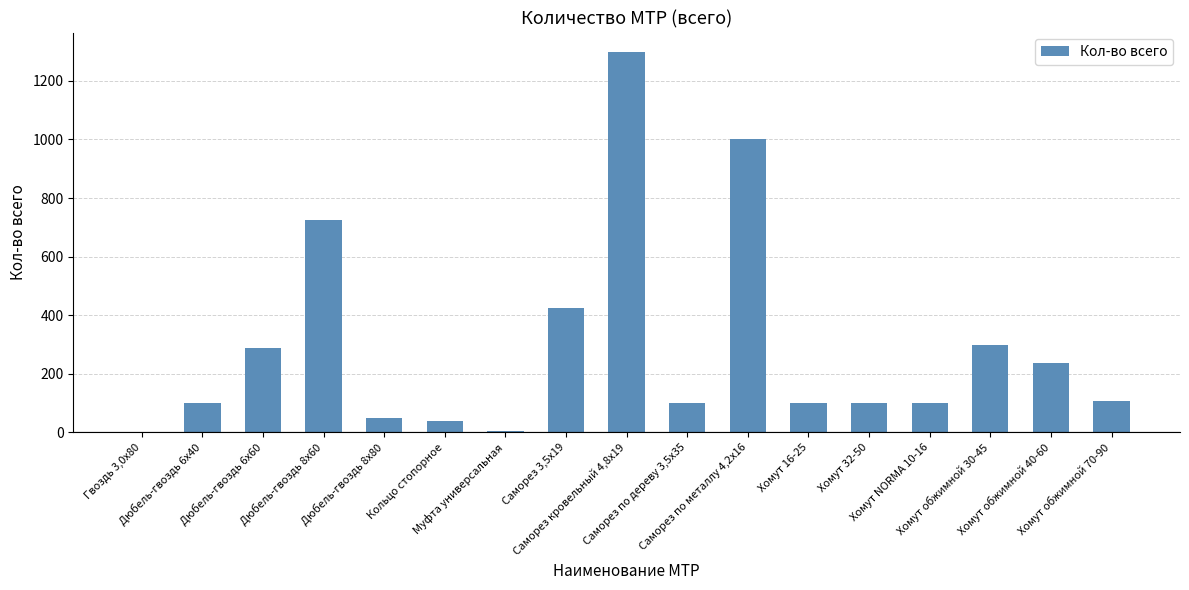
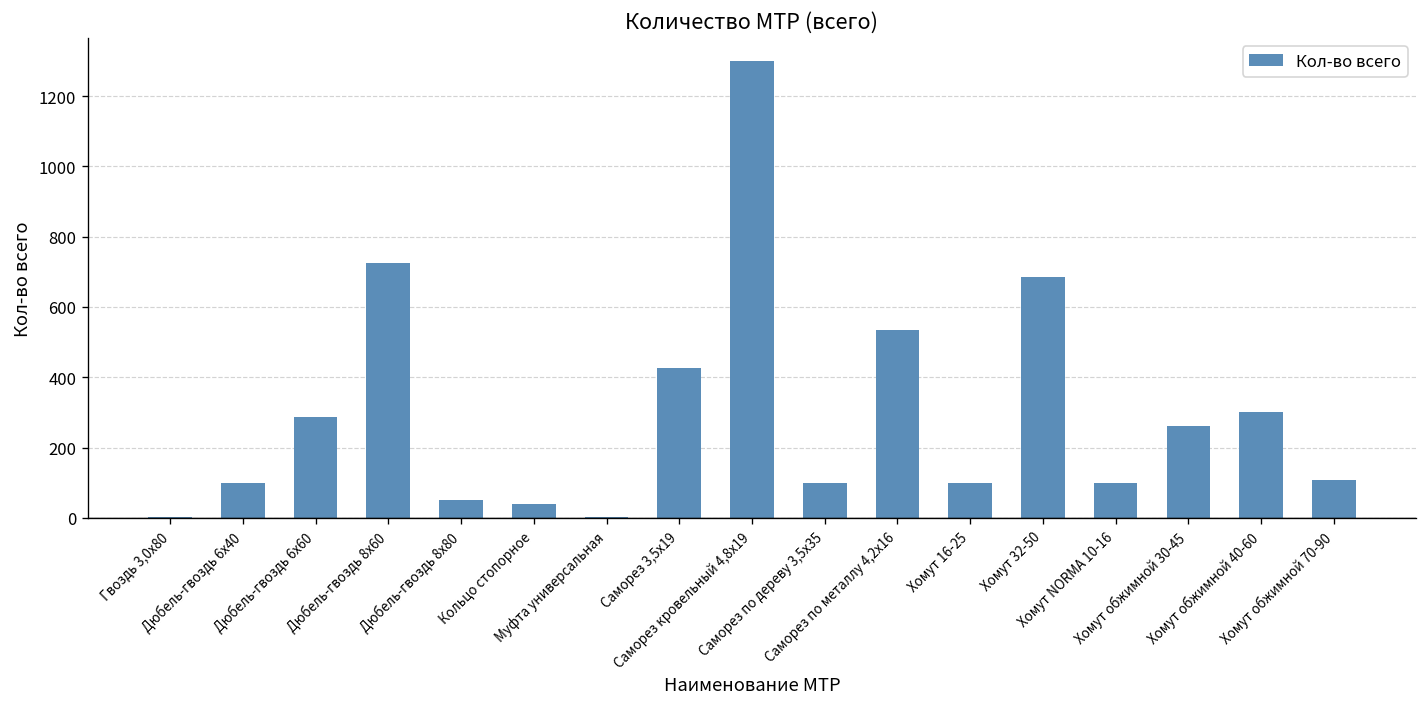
  {
    "Дюбель-гвоздь 6х40": 100,
    "Дюбель-гвоздь 6х60": 290,
    "Дюбель-гвоздь 8х60": 730,
    "Дюбель-гвоздь 8х80": 50,
    "Кольцо стопорное": 40,
    "Саморез 3,5х19": 430,
    "Саморез кровельный 4,8х19": 1300,
    "Саморез по дереву 3,5х35": 100,
-   "Саморез по металлу 4,2х16": 1000,
+   "Саморез по металлу 4,2х16": 530,
    "Хомут 16-25": 100,
-   "Хомут 32-50": 100,
+   "Хомут 32-50": 690,
    "Хомут NORMA 10-16": 100,
-   "Хомут обжимной 30-45": 300,
-   "Хомут обжимной 40-60": 240,
+   "Хомут обжимной 30-45": 260,
+   "Хомут обжимной 40-60": 300,
    "Хомут обжимной 70-90": 110
  }
